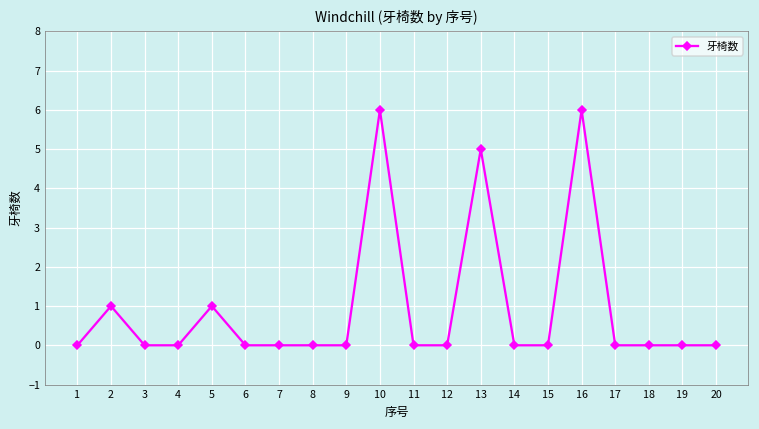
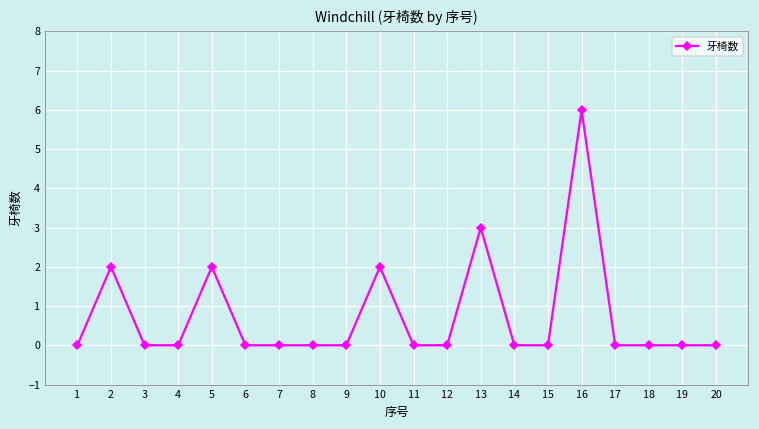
  {
    "1": 0,
-   "2": 1,
+   "2": 2,
    "3": 0,
    "4": 0,
-   "5": 1,
+   "5": 2,
    "6": 0,
    "7": 0,
    "8": 0,
    "9": 0,
-   "10": 6,
+   "10": 2,
    "11": 0,
    "12": 0,
-   "13": 5,
+   "13": 3,
    "14": 0,
    "15": 0,
    "16": 6,
    "17": 0,
    "18": 0,
    "19": 0,
    "20": 0
  }
